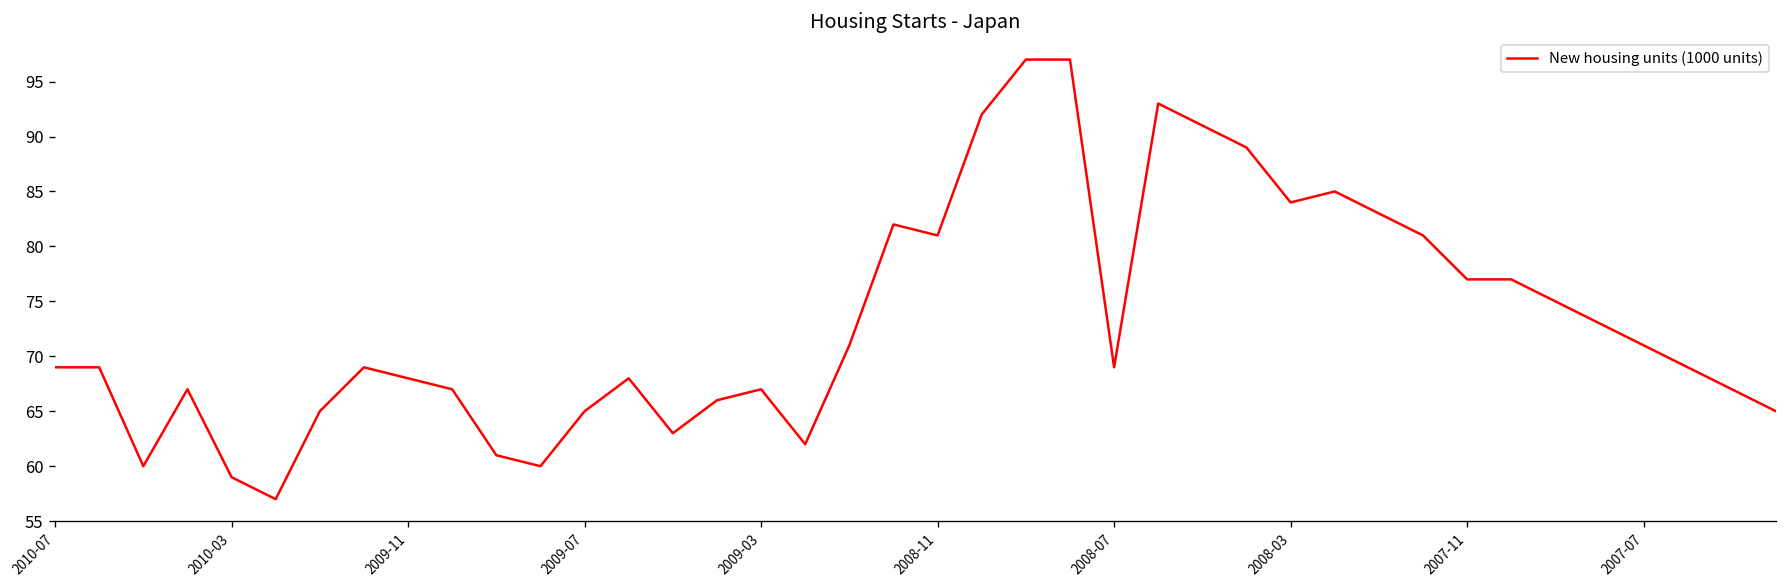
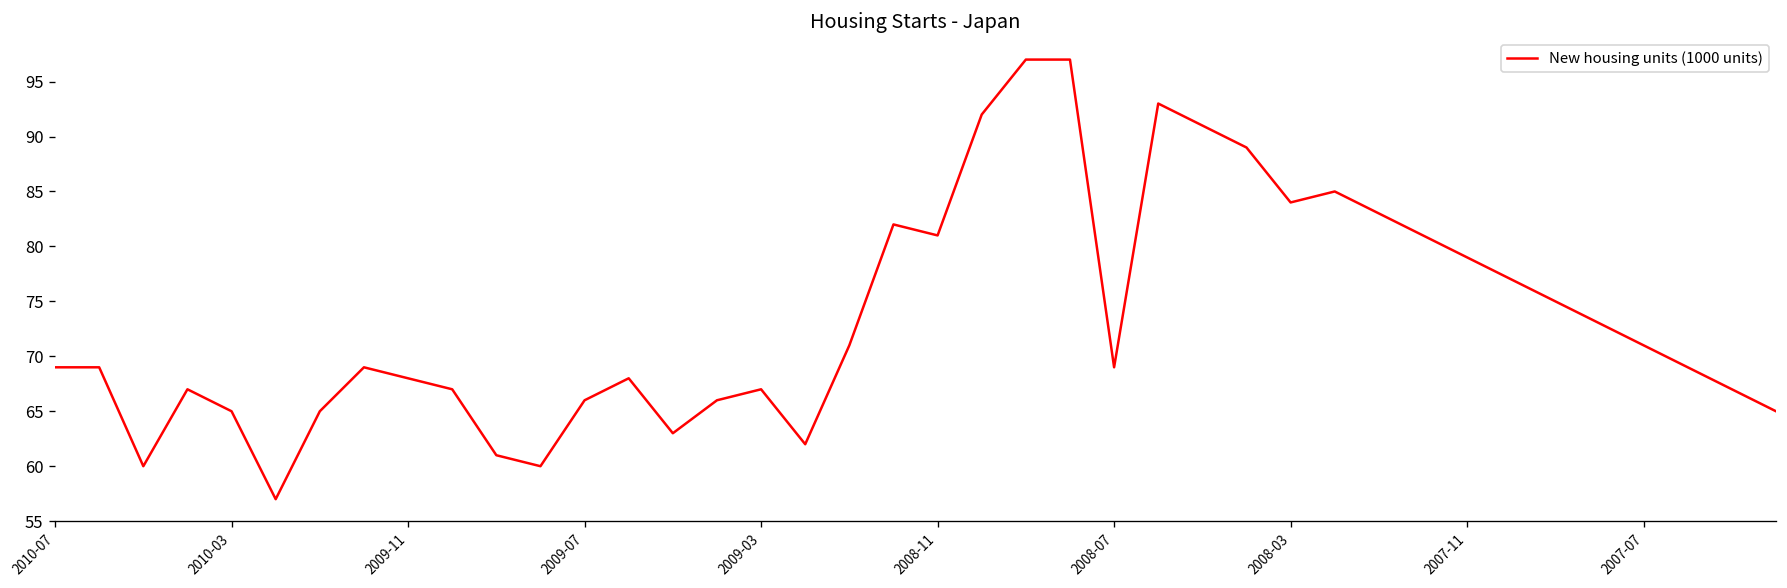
  {
    "2010-07": 69,
-   "2010-03": 59,
+   "2010-03": 65,
    "2009-11": 68,
-   "2009-07": 65,
+   "2009-07": 66,
    "2009-03": 67,
    "2008-11": 81,
    "2008-07": 69,
    "2008-03": 84,
-   "2007-11": 77,
+   "2007-11": 79,
    "2007-07": 71
  }
